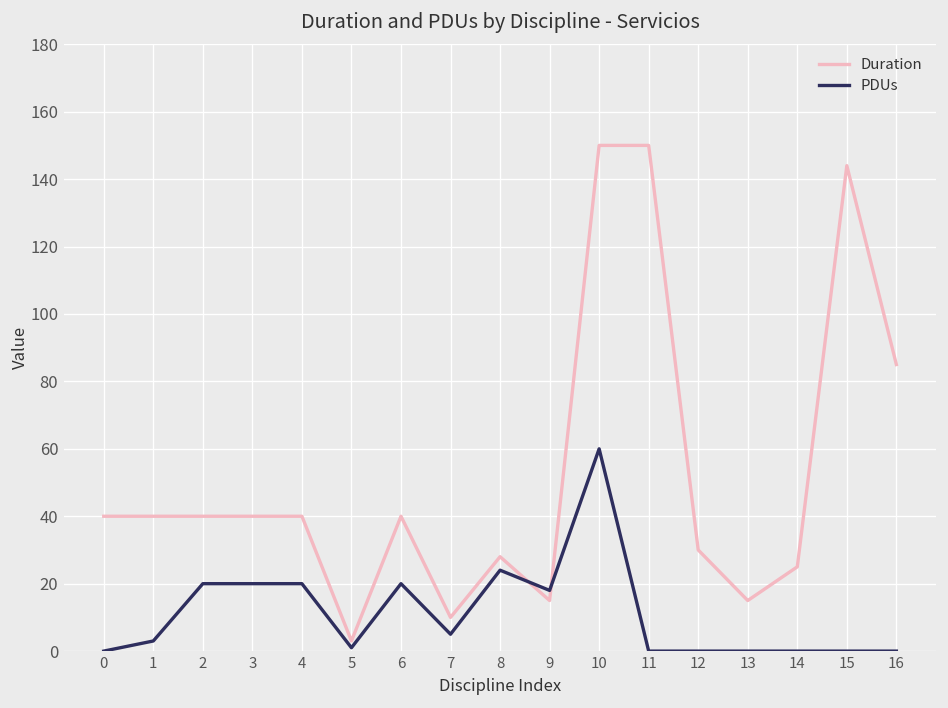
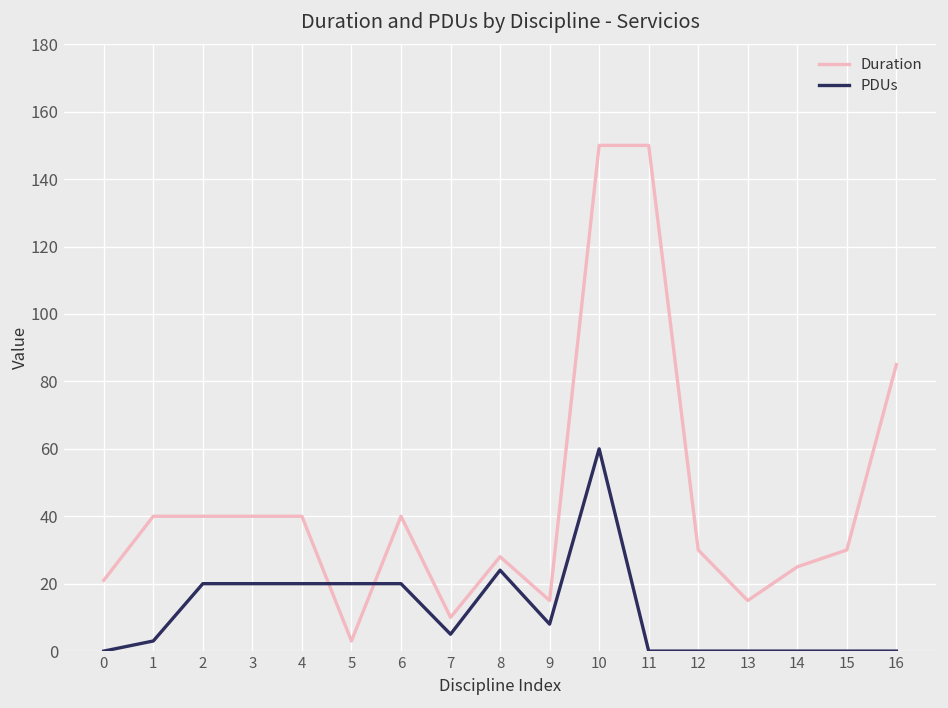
  {
    "Duration": {
-     "0": 40,
+     "0": 21,
      "1": 40,
      "2": 40,
      "3": 40,
      "4": 40,
      "5": 3,
      "6": 40,
      "7": 10,
      "8": 28,
      "9": 15,
      "10": 150,
      "11": 150,
      "12": 30,
      "13": 15,
      "14": 25,
-     "15": 144,
+     "15": 30,
      "16": 85
    },
    "PDUs": {
      "0": 0,
      "1": 3,
      "2": 20,
      "3": 20,
      "4": 20,
-     "5": 1,
+     "5": 20,
      "6": 20,
      "7": 5,
      "8": 24,
-     "9": 18,
+     "9": 8,
      "10": 60,
      "11": 0,
      "12": 0,
      "13": 0,
      "14": 0,
      "15": 0,
      "16": 0
    }
  }
